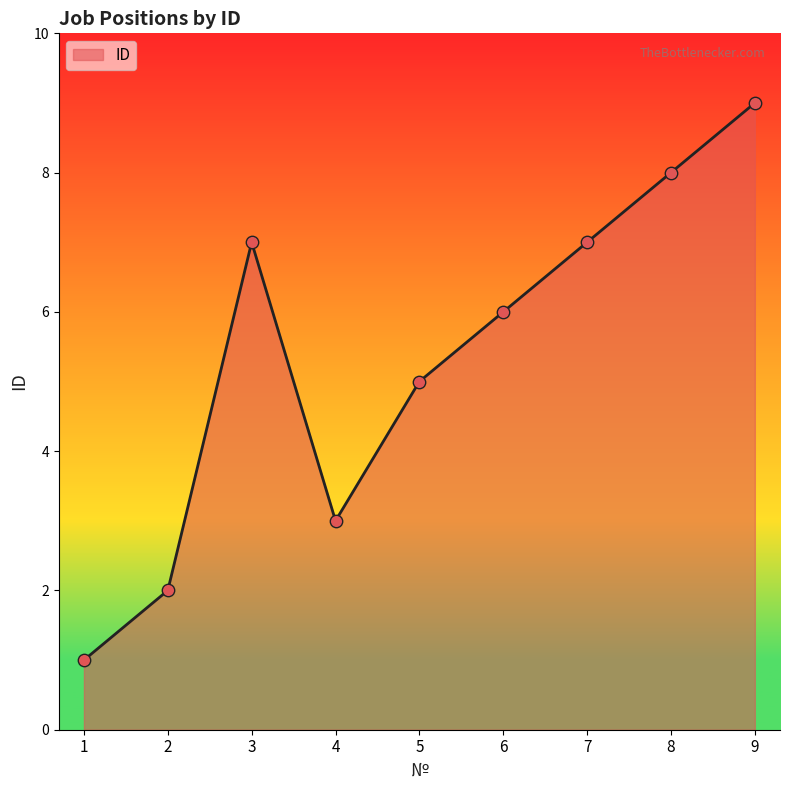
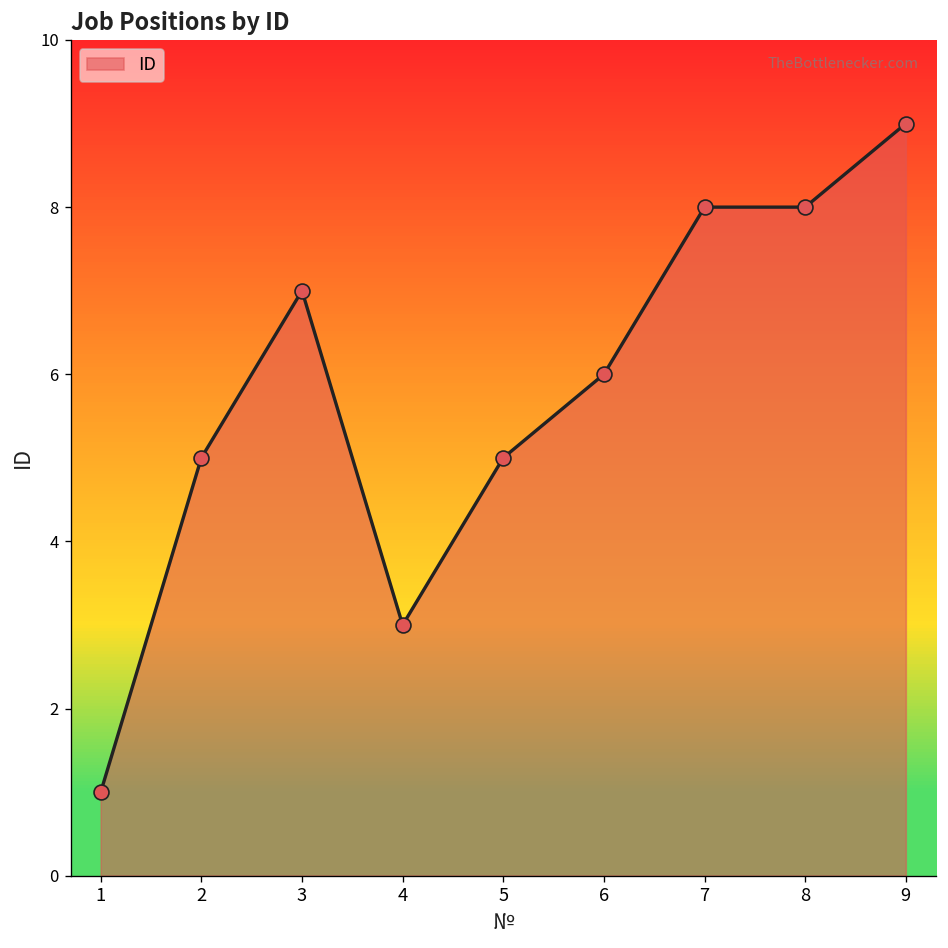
  {
    "1": 1,
-   "2": 2,
+   "2": 5,
    "3": 7,
    "4": 3,
    "5": 5,
    "6": 6,
-   "7": 7,
+   "7": 8,
    "8": 8,
    "9": 9
  }
